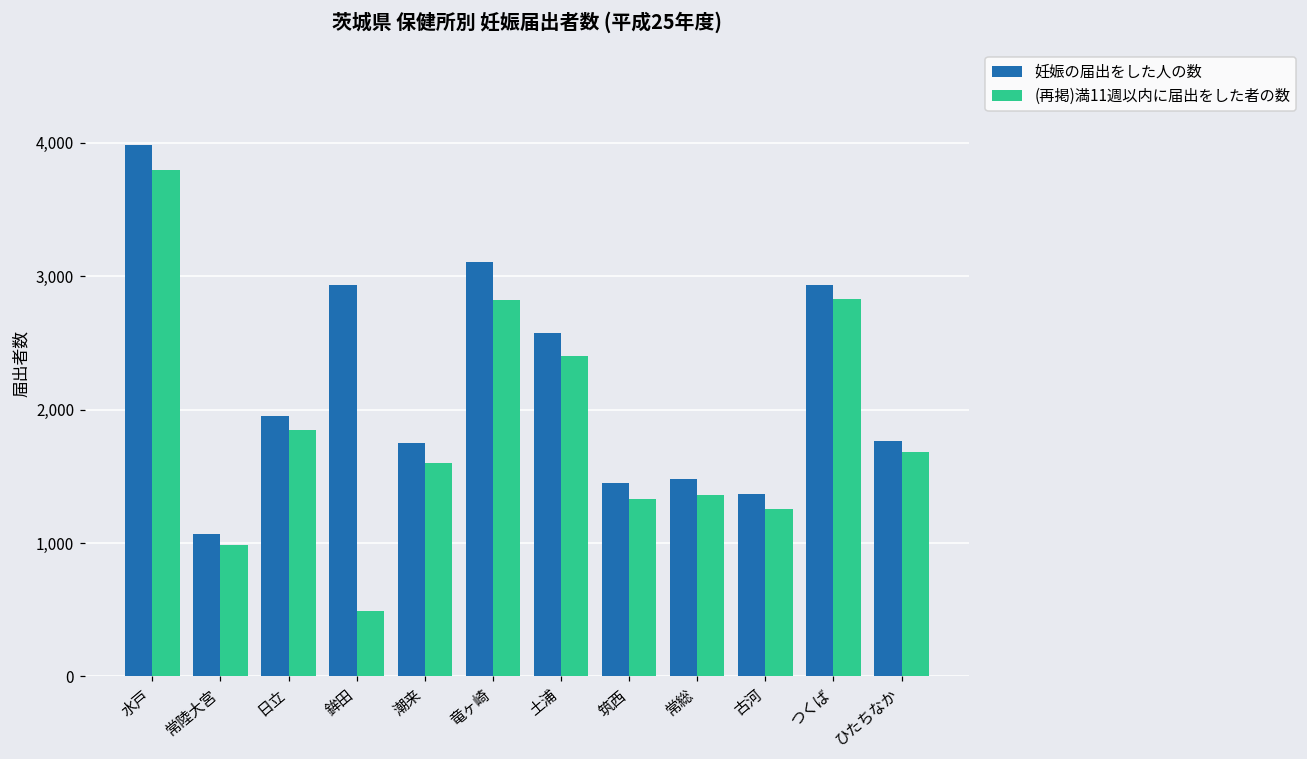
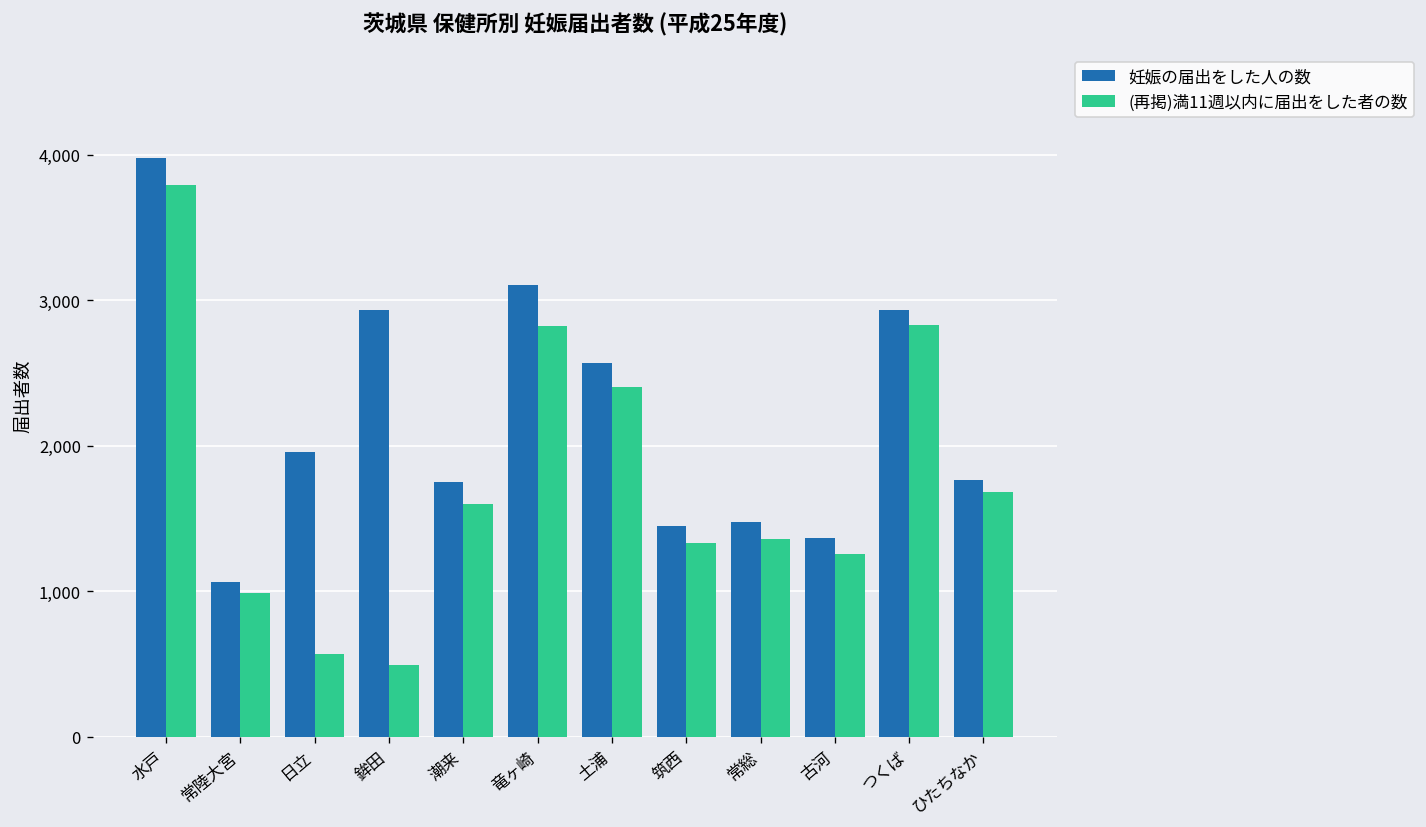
  {
    "妊娠の届出をした人の数": {
      "水戸": "3,980",
      "常陸大宮": "1,060",
      "日立": "1,960",
      "鉾田": "2,930",
      "潮来": "1,750",
      "竜ヶ崎": "3,110",
      "土浦": "2,570",
      "筑西": "1,450",
      "常総": "1,480",
      "古河": "1,370",
      "つくば": "2,940",
      "ひたちなか": "1,770"
    },
    "(再掲)満11週以内に届出をした者の数": {
      "水戸": "3,790",
      "常陸大宮": "990",
-     "日立": "1,850",
+     "日立": "570",
      "鉾田": "490",
      "潮来": "1,600",
      "竜ヶ崎": "2,820",
      "土浦": "2,400",
      "筑西": "1,330",
      "常総": "1,360",
      "古河": "1,260",
      "つくば": "2,830",
      "ひたちなか": "1,680"
    }
  }
